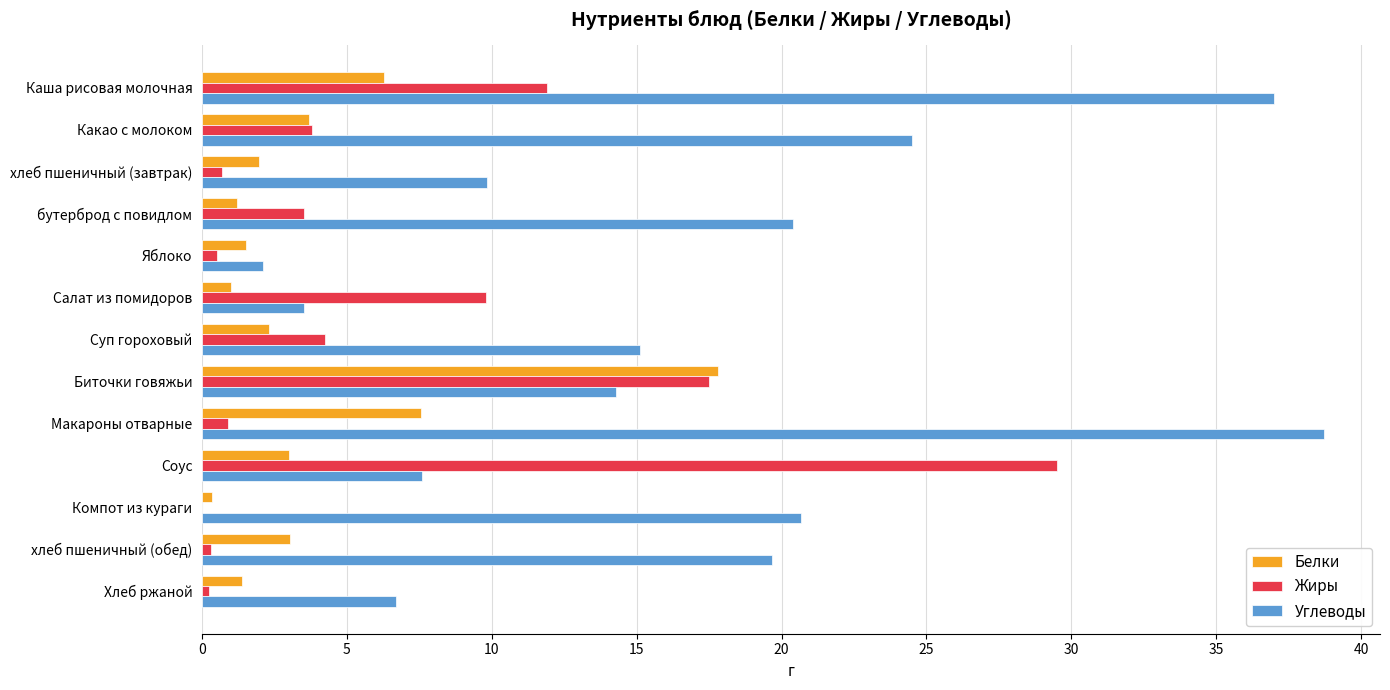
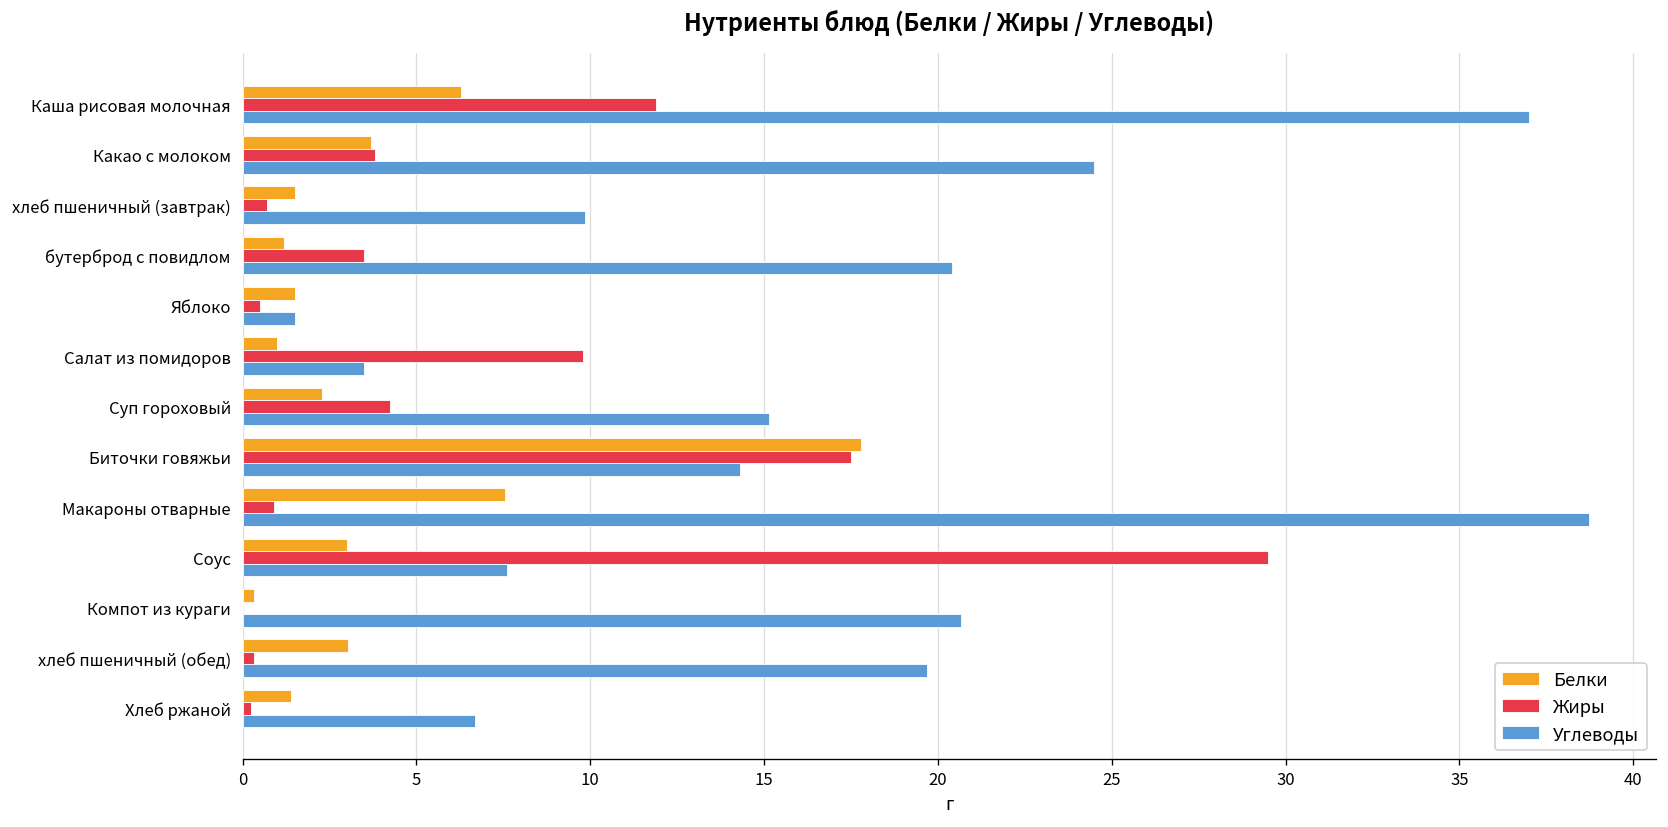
  {
    "Белки": {
      "Каша рисовая молочная": 6.3,
      "Какао с молоком": 3.7,
-     "хлеб пшеничный (завтрак)": 2.0,
+     "хлеб пшеничный (завтрак)": 1.5,
      "бутерброд с повидлом": 1.2,
      "Яблоко": 1.5,
      "Салат из помидоров": 1.0,
      "Суп гороховый": 2.3,
      "Биточки говяжьи": 17.8,
      "Макароны отварные": 7.5,
      "Соус": 3.0,
      "Компот из кураги": 0.3,
      "хлеб пшеничный (обед)": 3.0,
      "Хлеб ржаной": 1.4
    },
    "Жиры": {
      "Каша рисовая молочная": 11.9,
      "Какао с молоком": 3.8,
      "хлеб пшеничный (завтрак)": 0.7,
      "бутерброд с повидлом": 3.5,
      "Яблоко": 0.5,
      "Салат из помидоров": 9.8,
      "Суп гороховый": 4.3,
      "Биточки говяжьи": 17.5,
      "Макароны отварные": 0.9,
      "Соус": 29.5,
      "Компот из кураги": 0.0,
      "хлеб пшеничный (обед)": 0.3,
      "Хлеб ржаной": 0.2
    },
    "Углеводы": {
      "Каша рисовая молочная": 37.0,
      "Какао с молоком": 24.5,
      "хлеб пшеничный (завтрак)": 9.8,
      "бутерброд с повидлом": 20.4,
-     "Яблоко": 2.1,
+     "Яблоко": 1.5,
      "Салат из помидоров": 3.5,
      "Суп гороховый": 15.1,
      "Биточки говяжьи": 14.3,
      "Макароны отварные": 38.7,
      "Соус": 7.6,
      "Компот из кураги": 20.7,
      "хлеб пшеничный (обед)": 19.7,
      "Хлеб ржаной": 6.7
    }
  }
